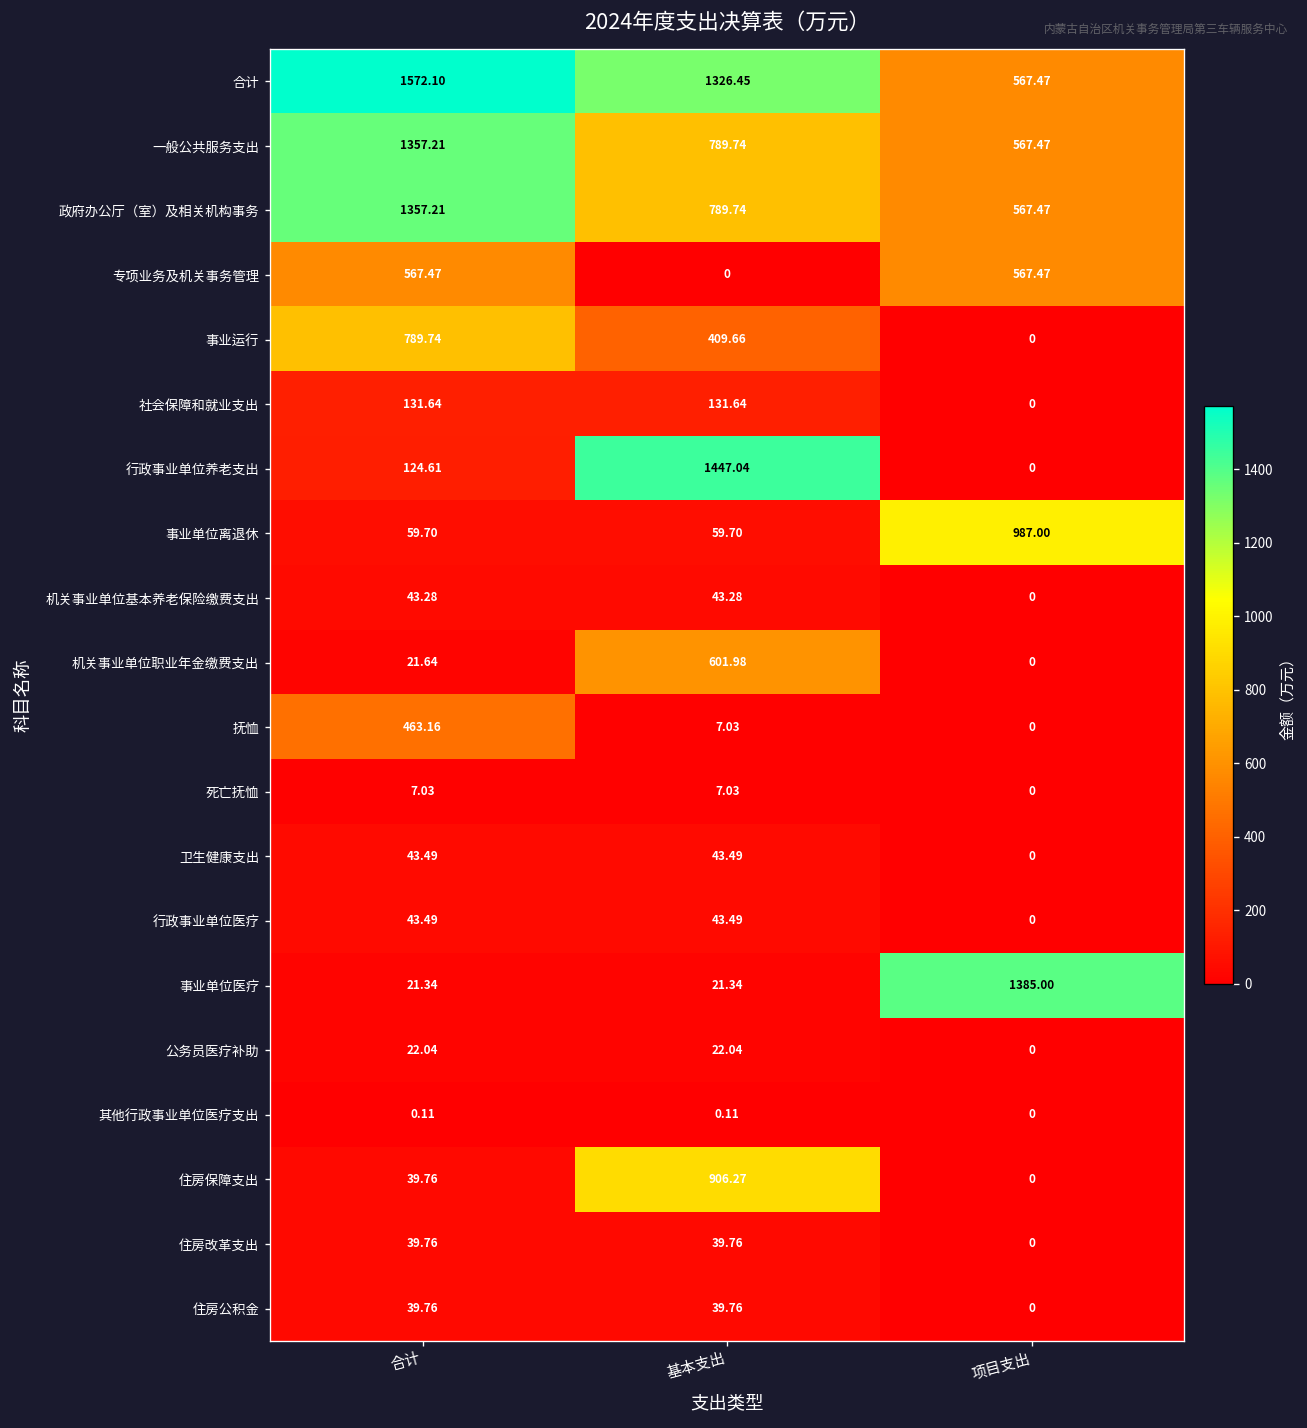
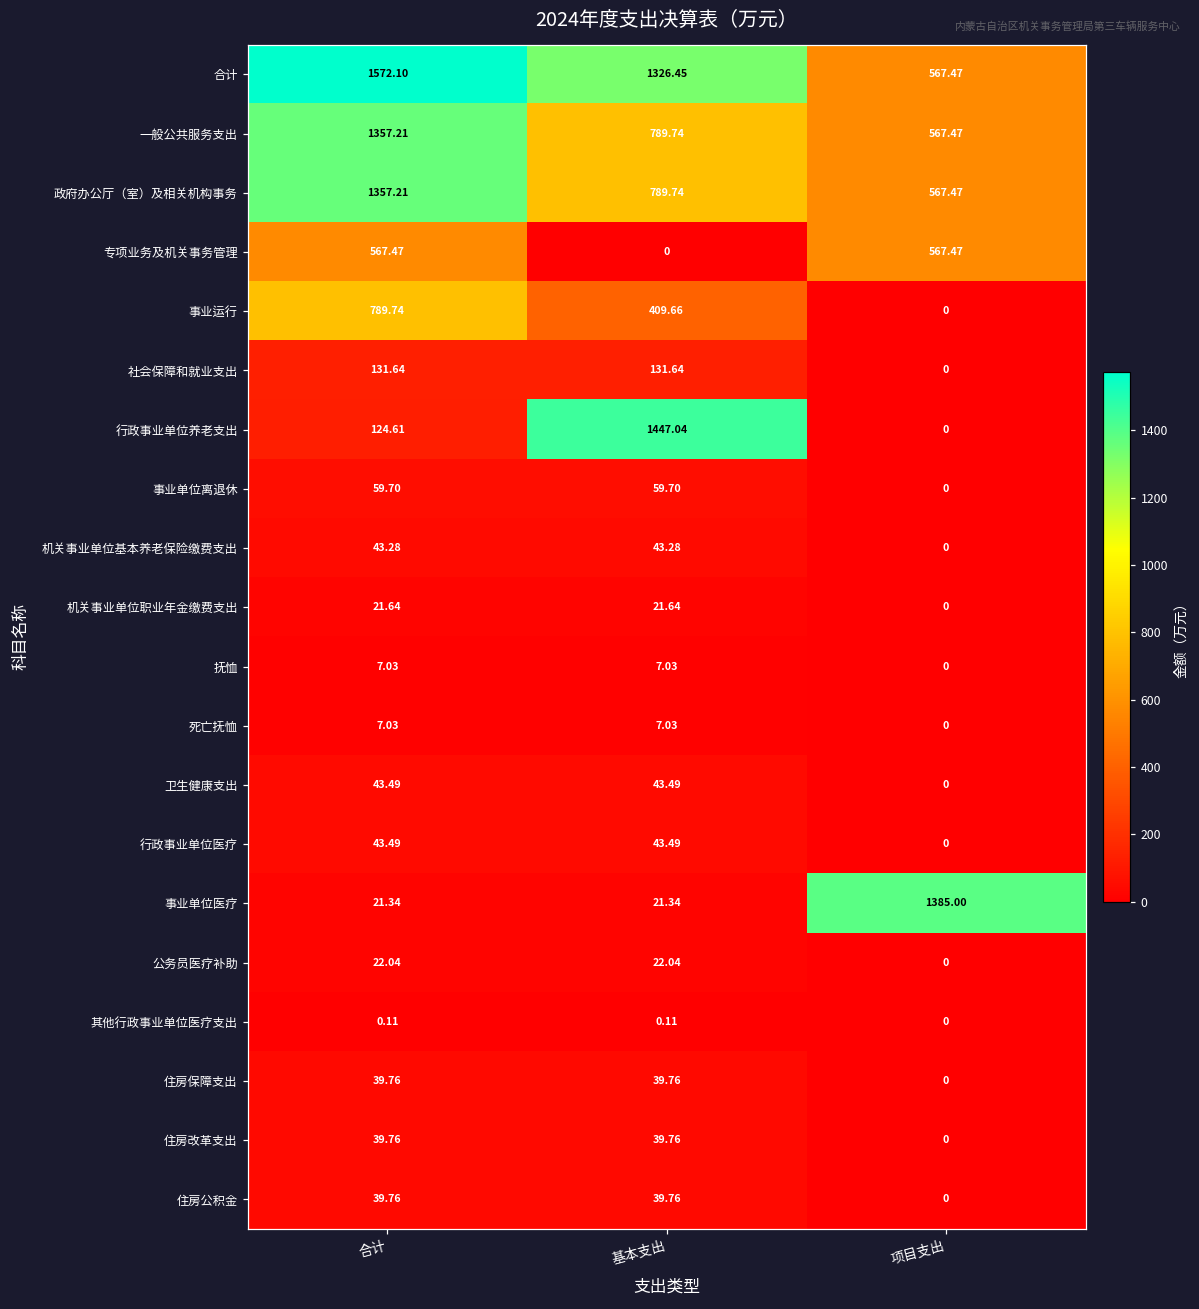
  {
    "合计": {
      "合计": 1572.10,
      "基本支出": 1326.45,
      "项目支出": 567.47
    },
    "一般公共服务支出": {
      "合计": 1357.21,
      "基本支出": 789.74,
      "项目支出": 567.47
    },
    "政府办公厅（室）及相关机构事务": {
      "合计": 1357.21,
      "基本支出": 789.74,
      "项目支出": 567.47
    },
    "专项业务及机关事务管理": {
      "合计": 567.47,
      "基本支出": 0,
      "项目支出": 567.47
    },
    "事业运行": {
      "合计": 789.74,
      "基本支出": 409.66,
      "项目支出": 0
    },
    "社会保障和就业支出": {
      "合计": 131.64,
      "基本支出": 131.64,
      "项目支出": 0
    },
    "行政事业单位养老支出": {
      "合计": 124.61,
      "基本支出": 1447.04,
      "项目支出": 0
    },
    "事业单位离退休": {
      "合计": 59.70,
      "基本支出": 59.70,
-     "项目支出": 987.00
+     "项目支出": 0
    },
    "机关事业单位基本养老保险缴费支出": {
      "合计": 43.28,
      "基本支出": 43.28,
      "项目支出": 0
    },
    "机关事业单位职业年金缴费支出": {
      "合计": 21.64,
-     "基本支出": 601.98,
+     "基本支出": 21.64,
      "项目支出": 0
    },
    "抚恤": {
-     "合计": 463.16,
+     "合计": 7.03,
      "基本支出": 7.03,
      "项目支出": 0
    },
    "死亡抚恤": {
      "合计": 7.03,
      "基本支出": 7.03,
      "项目支出": 0
    },
    "卫生健康支出": {
      "合计": 43.49,
      "基本支出": 43.49,
      "项目支出": 0
    },
    "行政事业单位医疗": {
      "合计": 43.49,
      "基本支出": 43.49,
      "项目支出": 0
    },
    "事业单位医疗": {
      "合计": 21.34,
      "基本支出": 21.34,
      "项目支出": 1385.00
    },
    "公务员医疗补助": {
      "合计": 22.04,
      "基本支出": 22.04,
      "项目支出": 0
    },
    "其他行政事业单位医疗支出": {
      "合计": 0.11,
      "基本支出": 0.11,
      "项目支出": 0
    },
    "住房保障支出": {
      "合计": 39.76,
-     "基本支出": 906.27,
+     "基本支出": 39.76,
      "项目支出": 0
    },
    "住房改革支出": {
      "合计": 39.76,
      "基本支出": 39.76,
      "项目支出": 0
    },
    "住房公积金": {
      "合计": 39.76,
      "基本支出": 39.76,
      "项目支出": 0
    }
  }
